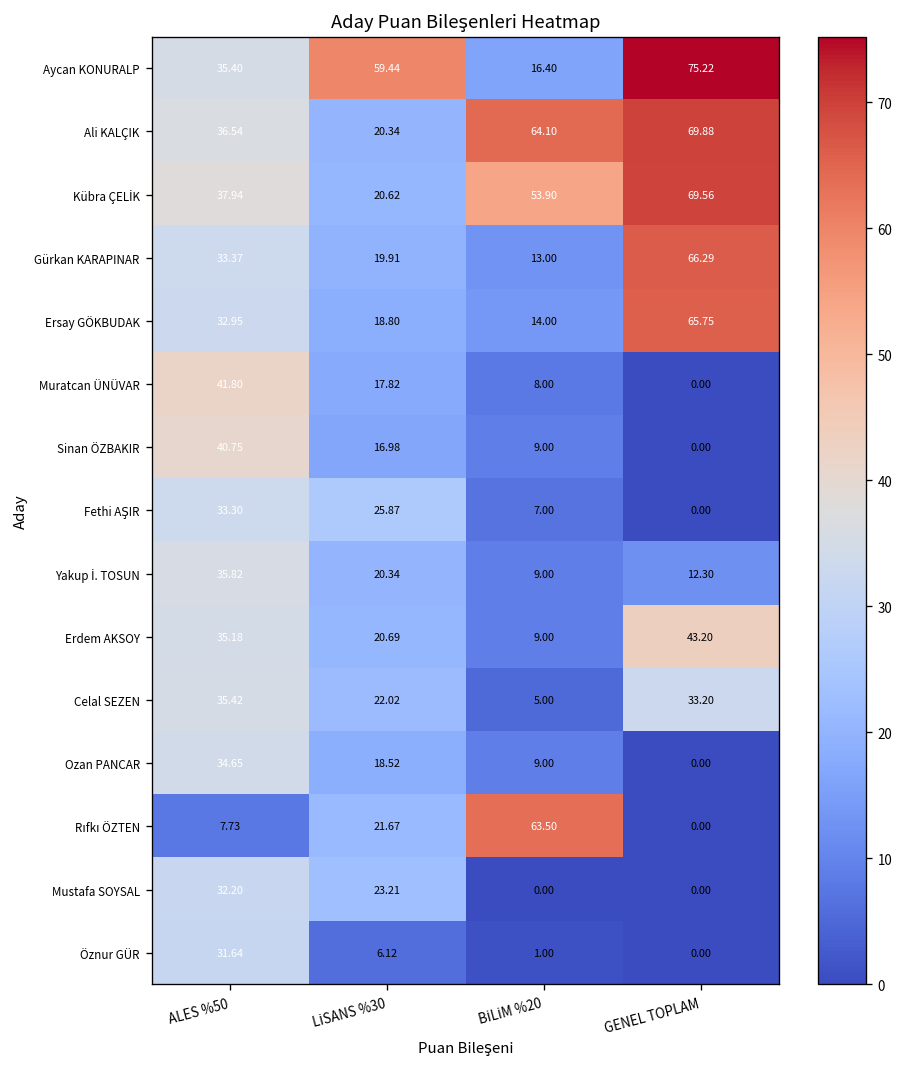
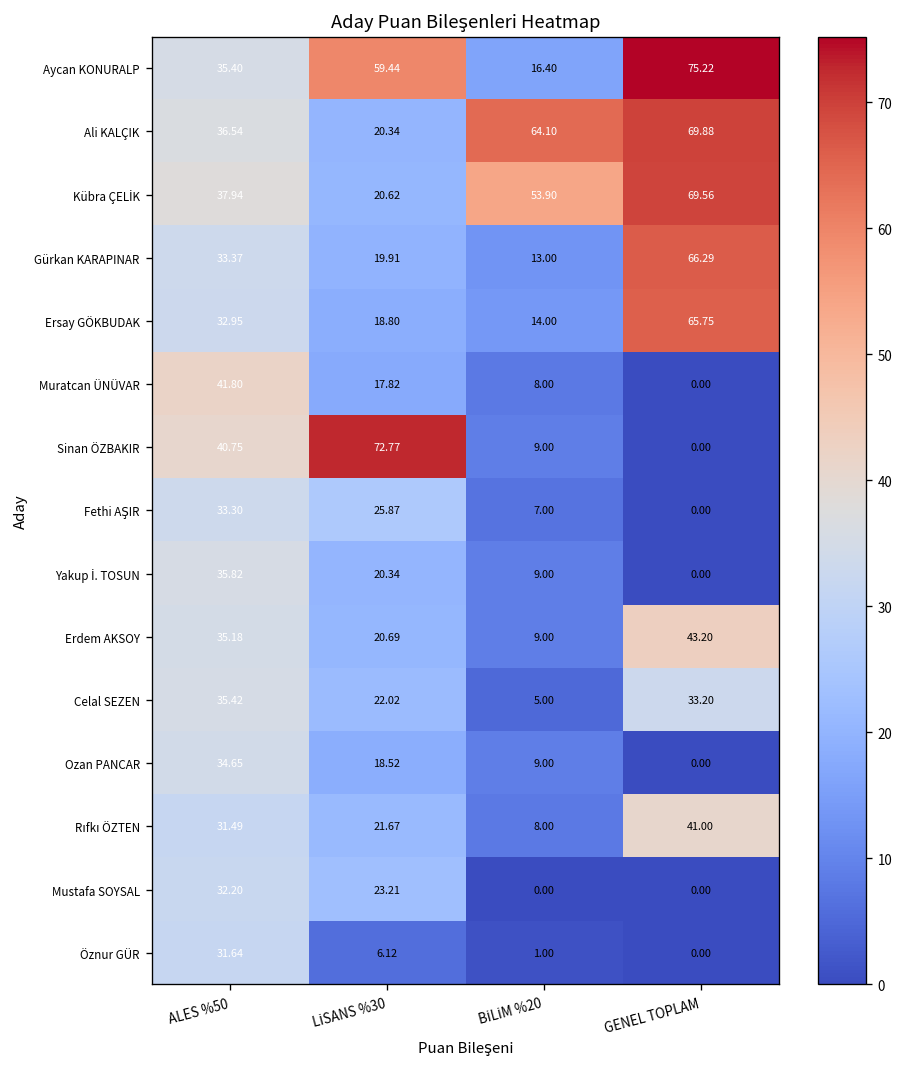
  {
    "Aycan KONURALP": {
      "LİSANS %30": 59.44,
      "BİLİM %20": 16.40,
      "GENEL TOPLAM": 75.22
    },
    "Ali KALÇIK": {
      "LİSANS %30": 20.34,
      "BİLİM %20": 64.10,
      "GENEL TOPLAM": 69.88
    },
    "Kübra ÇELİK": {
      "LİSANS %30": 20.62,
      "BİLİM %20": 53.90,
      "GENEL TOPLAM": 69.56
    },
    "Gürkan KARAPINAR": {
      "ALES %50": 33.37,
      "LİSANS %30": 19.91,
      "BİLİM %20": 13.00,
      "GENEL TOPLAM": 66.29
    },
    "Ersay GÖKBUDAK": {
      "ALES %50": 32.95,
      "LİSANS %30": 18.80,
      "BİLİM %20": 14.00,
      "GENEL TOPLAM": 65.75
    },
    "Muratcan ÜNÜVAR": {
      "ALES %50": 41.80,
      "LİSANS %30": 17.82,
      "BİLİM %20": 8.00,
      "GENEL TOPLAM": 0.00
    },
    "Sinan ÖZBAKIR": {
      "ALES %50": 40.75,
-     "LİSANS %30": 16.98,
+     "LİSANS %30": 72.77,
      "BİLİM %20": 9.00,
      "GENEL TOPLAM": 0.00
    },
    "Fethi AŞIR": {
      "ALES %50": 33.30,
      "LİSANS %30": 25.87,
      "BİLİM %20": 7.00,
      "GENEL TOPLAM": 0.00
    },
    "Yakup İ. TOSUN": {
      "LİSANS %30": 20.34,
      "BİLİM %20": 9.00,
-     "GENEL TOPLAM": 12.30
+     "GENEL TOPLAM": 0.00
    },
    "Erdem AKSOY": {
      "LİSANS %30": 20.69,
      "BİLİM %20": 9.00,
      "GENEL TOPLAM": 43.20
    },
    "Celal SEZEN": {
      "LİSANS %30": 22.02,
      "BİLİM %20": 5.00,
      "GENEL TOPLAM": 33.20
    },
    "Ozan PANCAR": {
      "LİSANS %30": 18.52,
      "BİLİM %20": 9.00,
      "GENEL TOPLAM": 0.00
    },
    "Rıfkı ÖZTEN": {
-     "ALES %50": 7.73,
+     "ALES %50": 31.49,
      "LİSANS %30": 21.67,
-     "BİLİM %20": 63.50,
-     "GENEL TOPLAM": 0.00
+     "BİLİM %20": 8.00,
+     "GENEL TOPLAM": 41.00
    },
    "Mustafa SOYSAL": {
      "ALES %50": 32.20,
      "LİSANS %30": 23.21,
      "BİLİM %20": 0.00,
      "GENEL TOPLAM": 0.00
    },
    "Öznur GÜR": {
      "ALES %50": 31.64,
      "LİSANS %30": 6.12,
      "BİLİM %20": 1.00,
      "GENEL TOPLAM": 0.00
    }
  }
